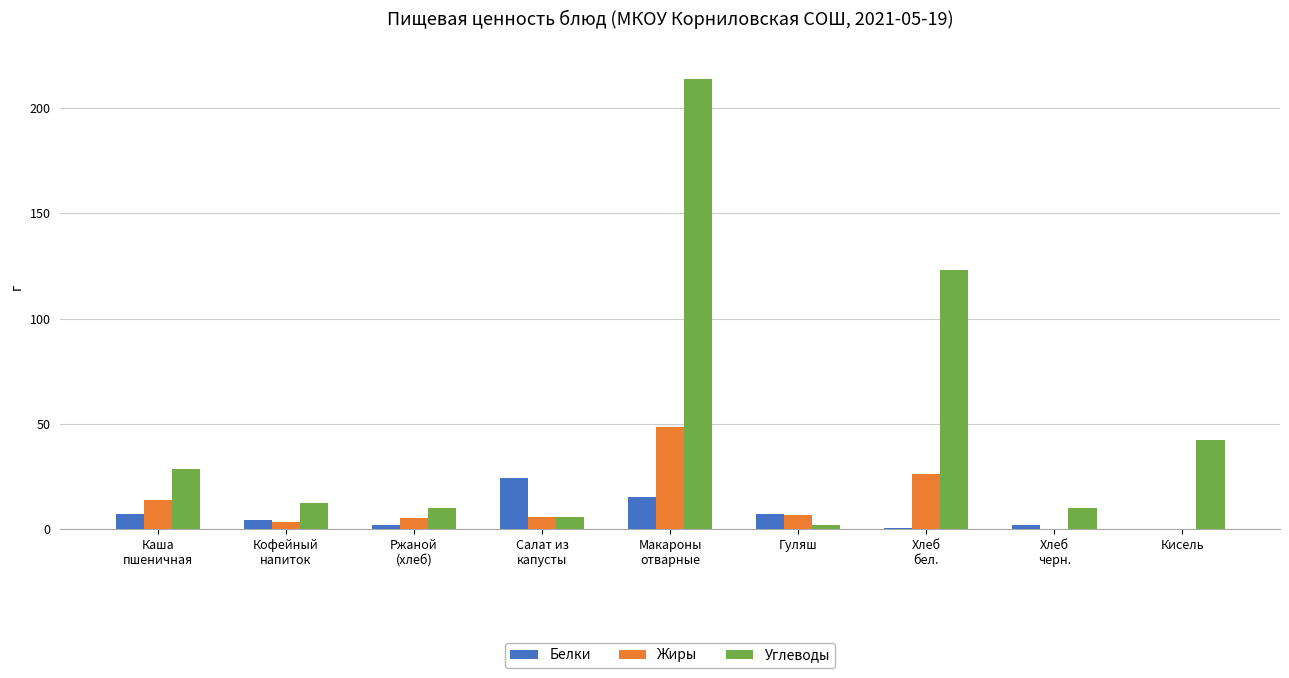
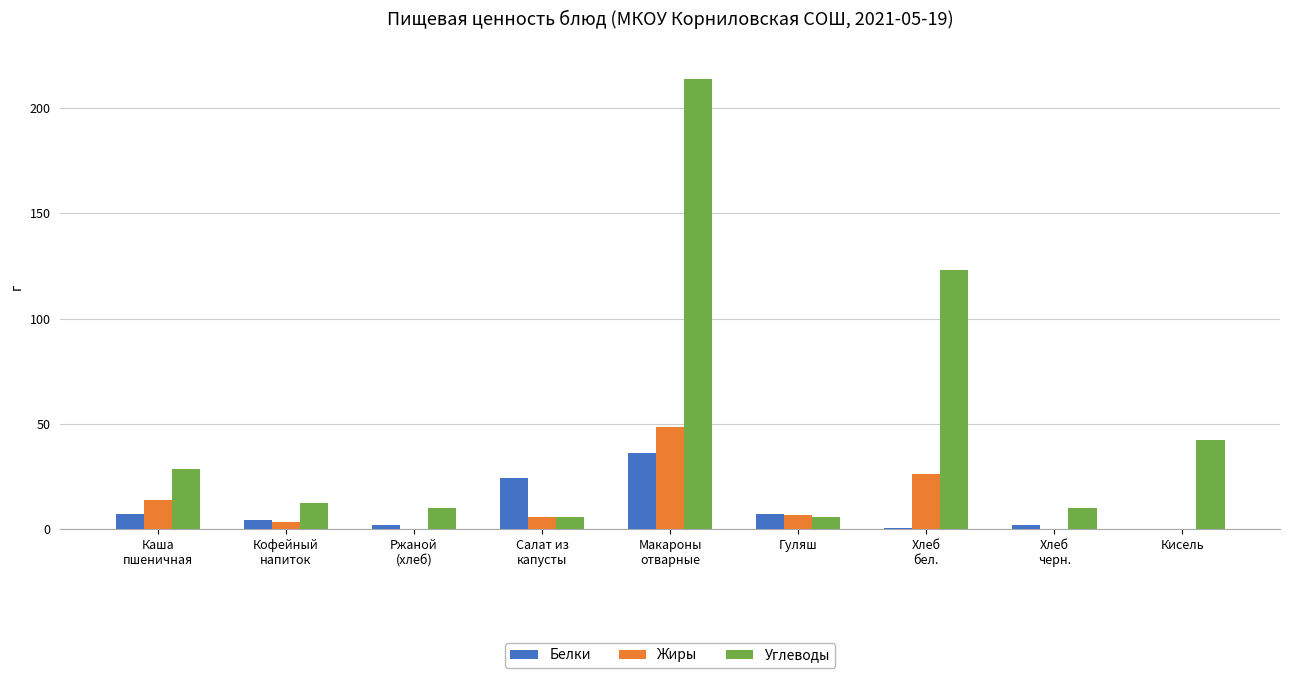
  {
    "Белки": {
      "Каша пшеничная": 7,
      "Кофейный напиток": 4,
      "Ржаной (хлеб)": 2,
      "Салат из капусты": 24,
-     "Макароны отварные": 15,
+     "Макароны отварные": 36,
      "Гуляш": 7,
      "Хлеб черн.": 2
    },
    "Жиры": {
      "Каша пшеничная": 14,
      "Кофейный напиток": 4,
-     "Ржаной (хлеб)": 6,
+     "Ржаной (хлеб)": 0,
      "Салат из капусты": 6,
      "Макароны отварные": 49,
      "Гуляш": 7,
      "Хлеб бел.": 26,
      "Кисель": 0
    },
    "Углеводы": {
      "Каша пшеничная": 29,
      "Кофейный напиток": 12,
      "Ржаной (хлеб)": 10,
      "Салат из капусты": 6,
      "Макароны отварные": 214,
-     "Гуляш": 2,
+     "Гуляш": 6,
      "Хлеб бел.": 123,
      "Хлеб черн.": 10,
      "Кисель": 42
    }
  }
